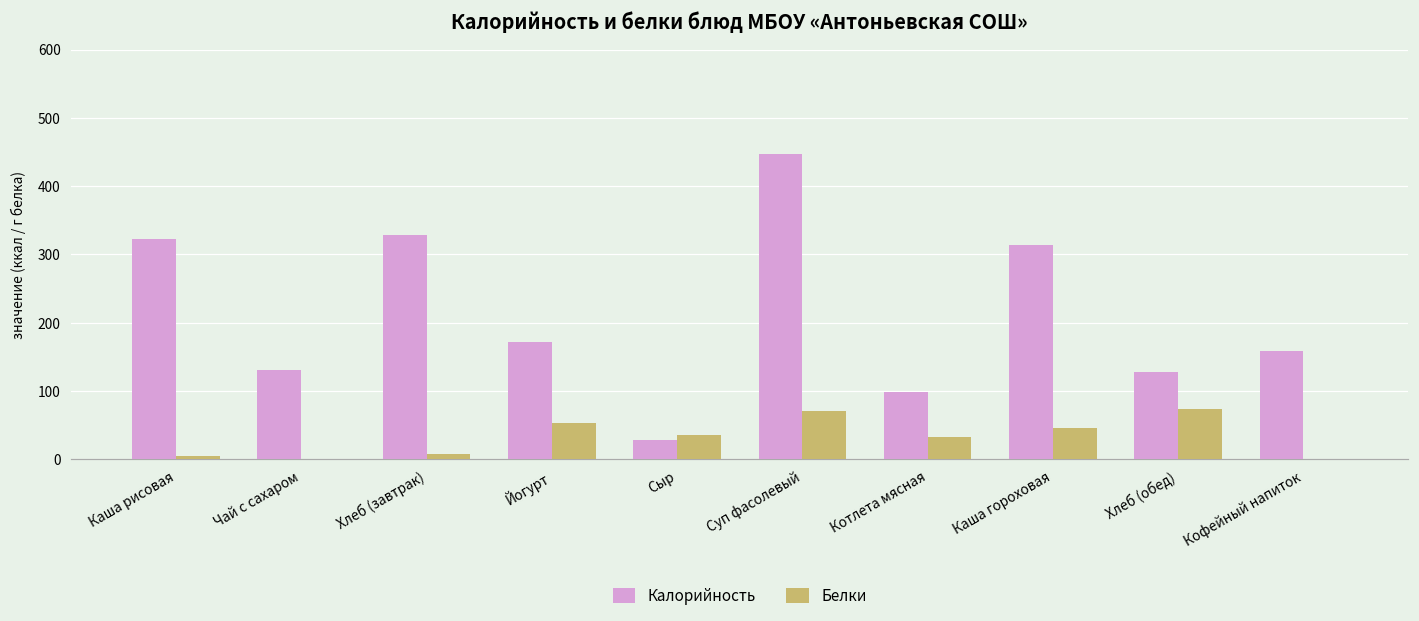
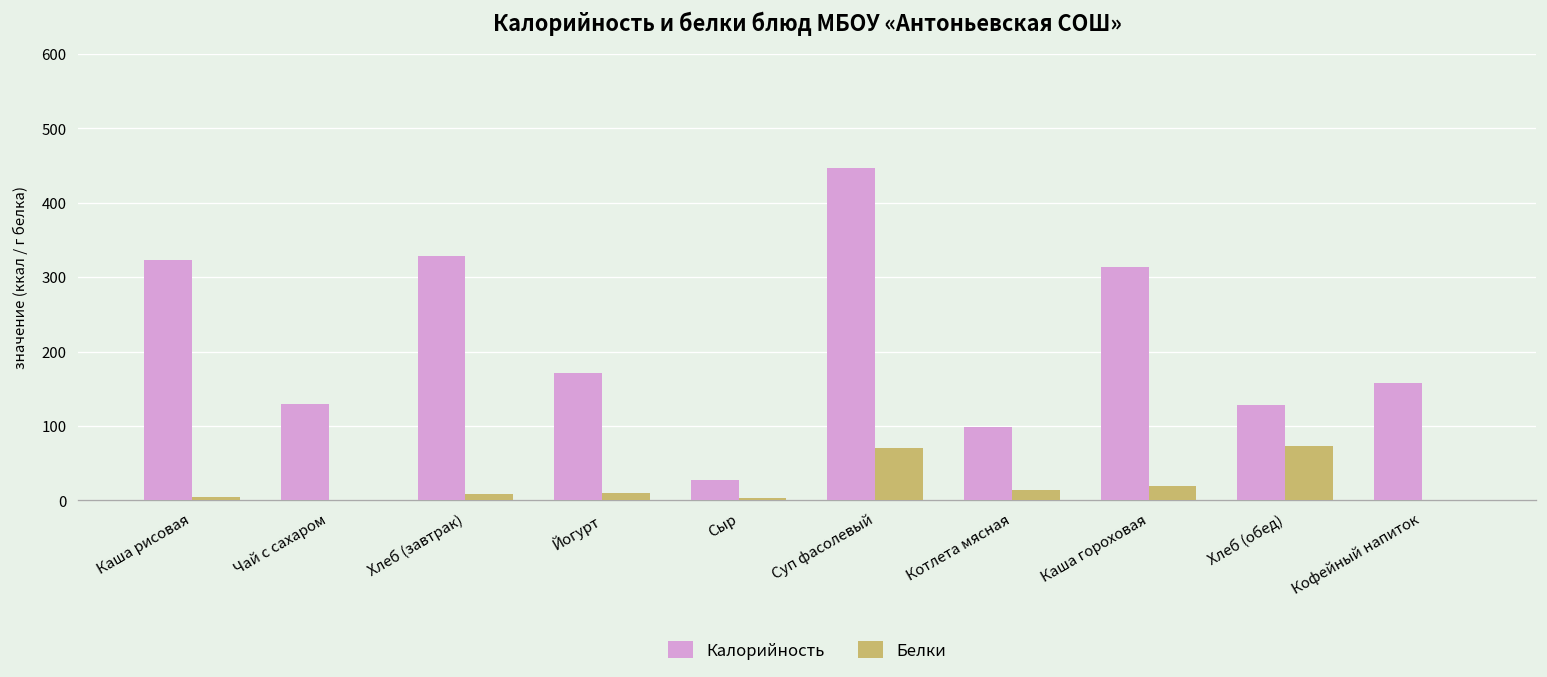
  {
    "Калорийность": {
      "Каша рисовая": 320,
      "Чай с сахаром": 130,
      "Хлеб (завтрак)": 330,
      "Йогурт": 170,
      "Сыр": 30,
      "Суп фасолевый": 450,
      "Котлета мясная": 100,
      "Каша гороховая": 310,
      "Хлеб (обед)": 130,
      "Кофейный напиток": 160
    },
    "Белки": {
      "Каша рисовая": 10,
      "Чай с сахаром": 0,
      "Хлеб (завтрак)": 10,
-     "Йогурт": 50,
-     "Сыр": 30,
+     "Йогурт": 10,
+     "Сыр": 0,
      "Суп фасолевый": 70,
-     "Котлета мясная": 30,
-     "Каша гороховая": 50,
+     "Котлета мясная": 10,
+     "Каша гороховая": 20,
      "Хлеб (обед)": 70,
      "Кофейный напиток": 0
    }
  }
